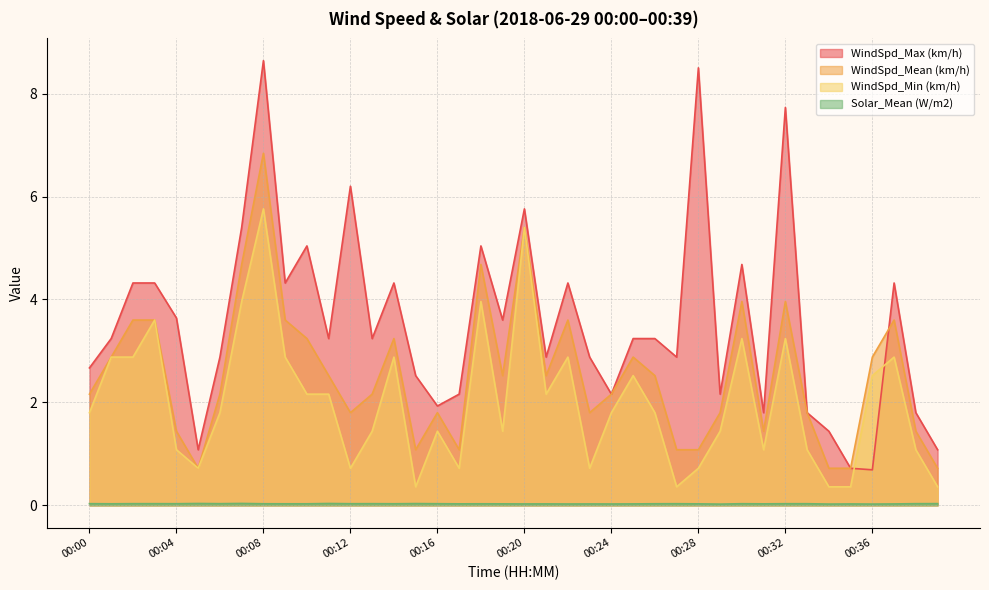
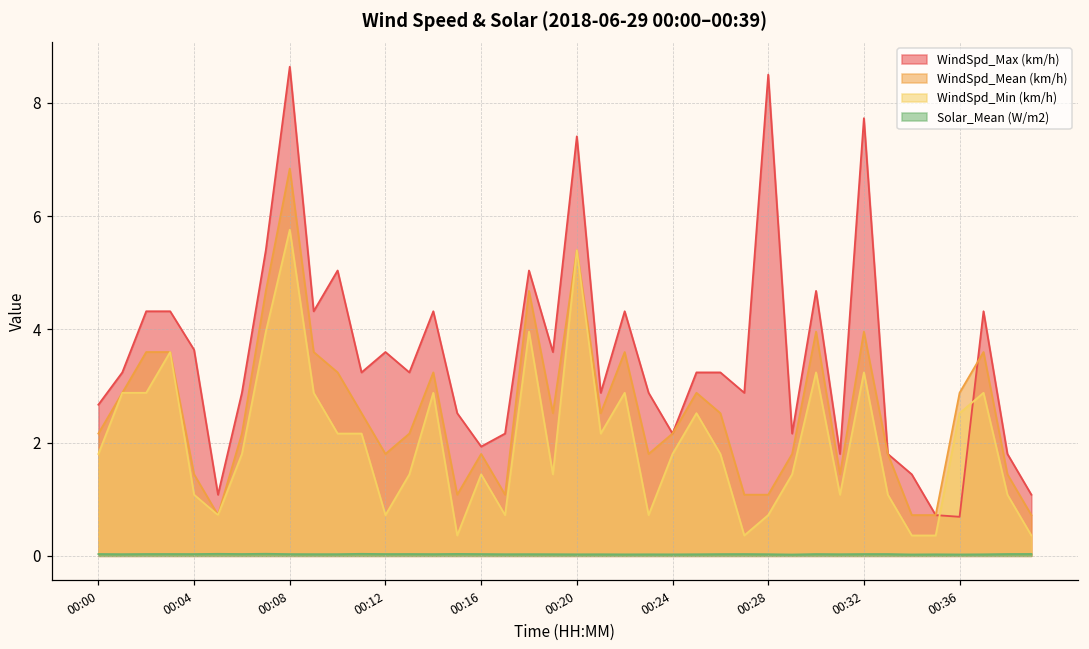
  {
    "WindSpd_Max (km/h)": {
      "00:00": 2.7,
      "00:04": 3.6,
      "00:08": 8.6,
-     "00:12": 6.2,
+     "00:12": 3.6,
      "00:16": 1.9,
-     "00:20": 5.8,
+     "00:20": 7.4,
      "00:28": 8.5,
      "00:32": 7.7,
      "00:36": 0.7
    },
    "Solar_Mean (W/m2)": {
      "00:00": 0.0,
      "00:04": 0.0,
      "00:08": 0.0,
      "00:12": 0.0,
      "00:16": 0.0,
      "00:20": 0.0,
      "00:24": 0.0,
      "00:28": 0.0,
      "00:32": 0.0,
      "00:36": 0.0
    }
  }
